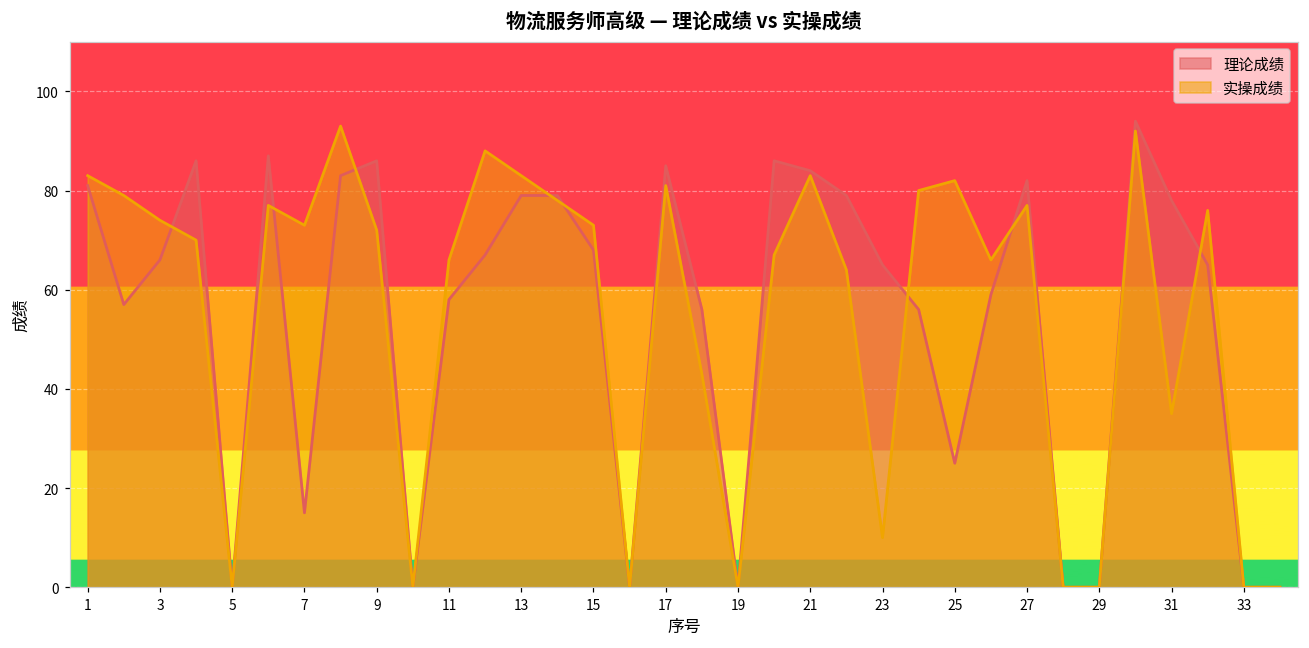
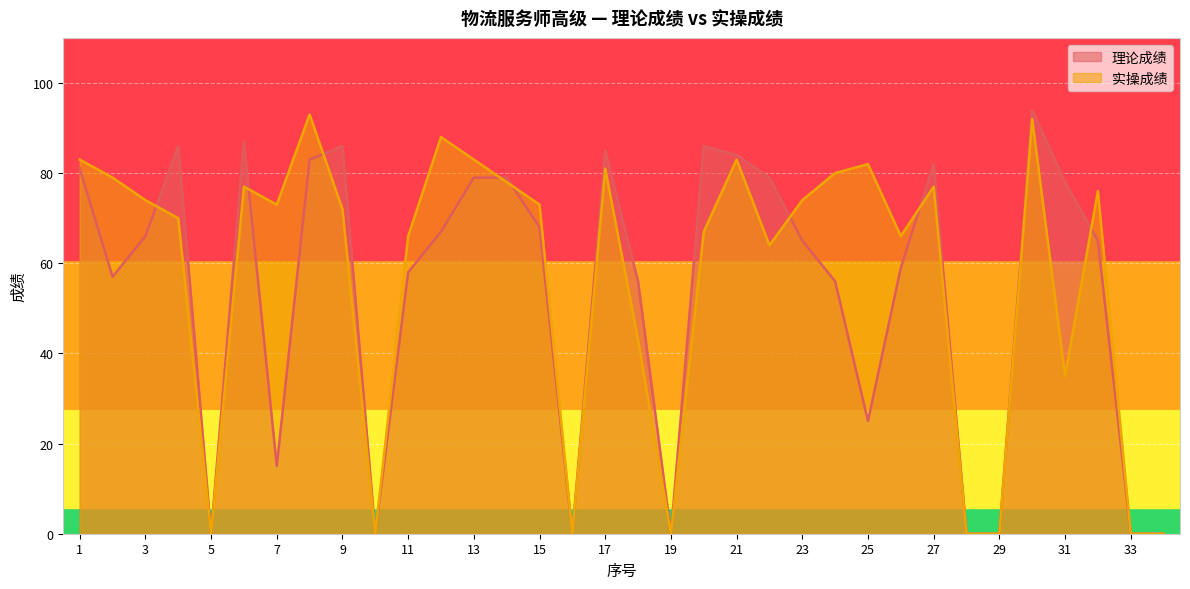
  {
    "理论成绩": {
      "1": 81,
      "3": 66,
      "7": 15,
      "9": 86,
      "11": 58,
      "13": 79,
      "15": 68,
      "17": 85,
      "21": 84,
      "23": 65,
      "25": 25,
      "27": 82,
      "31": 78
    },
    "实操成绩": {
      "1": 83,
      "3": 74,
      "7": 73,
      "9": 72,
      "11": 66,
      "13": 83,
      "15": 73,
      "17": 81,
      "21": 83,
-     "23": 10,
+     "23": 74,
      "25": 82,
      "27": 77,
      "31": 35
    }
  }
